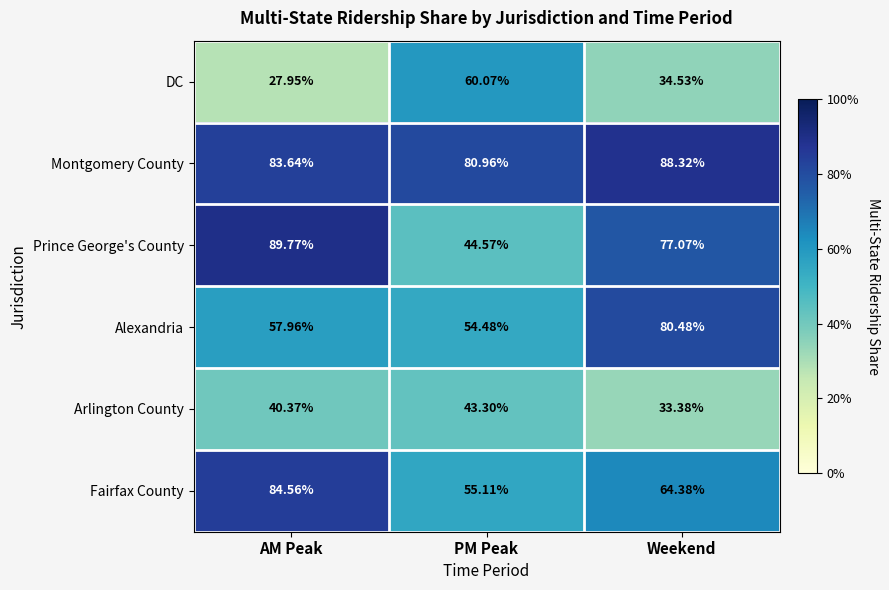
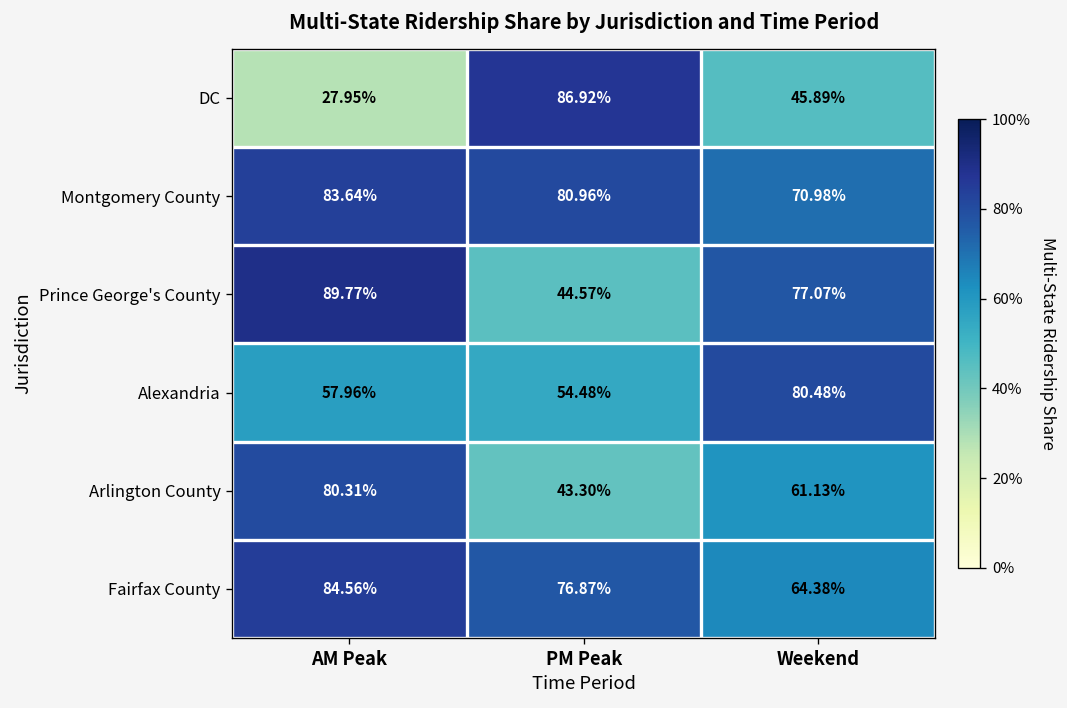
  {
    "DC": {
      "AM Peak": "27.95%",
-     "PM Peak": "60.07%",
-     "Weekend": "34.53%"
+     "PM Peak": "86.92%",
+     "Weekend": "45.89%"
    },
    "Montgomery County": {
      "AM Peak": "83.64%",
      "PM Peak": "80.96%",
-     "Weekend": "88.32%"
+     "Weekend": "70.98%"
    },
    "Prince George's County": {
      "AM Peak": "89.77%",
      "PM Peak": "44.57%",
      "Weekend": "77.07%"
    },
    "Alexandria": {
      "AM Peak": "57.96%",
      "PM Peak": "54.48%",
      "Weekend": "80.48%"
    },
    "Arlington County": {
-     "AM Peak": "40.37%",
+     "AM Peak": "80.31%",
      "PM Peak": "43.30%",
-     "Weekend": "33.38%"
+     "Weekend": "61.13%"
    },
    "Fairfax County": {
      "AM Peak": "84.56%",
-     "PM Peak": "55.11%",
+     "PM Peak": "76.87%",
      "Weekend": "64.38%"
    }
  }
